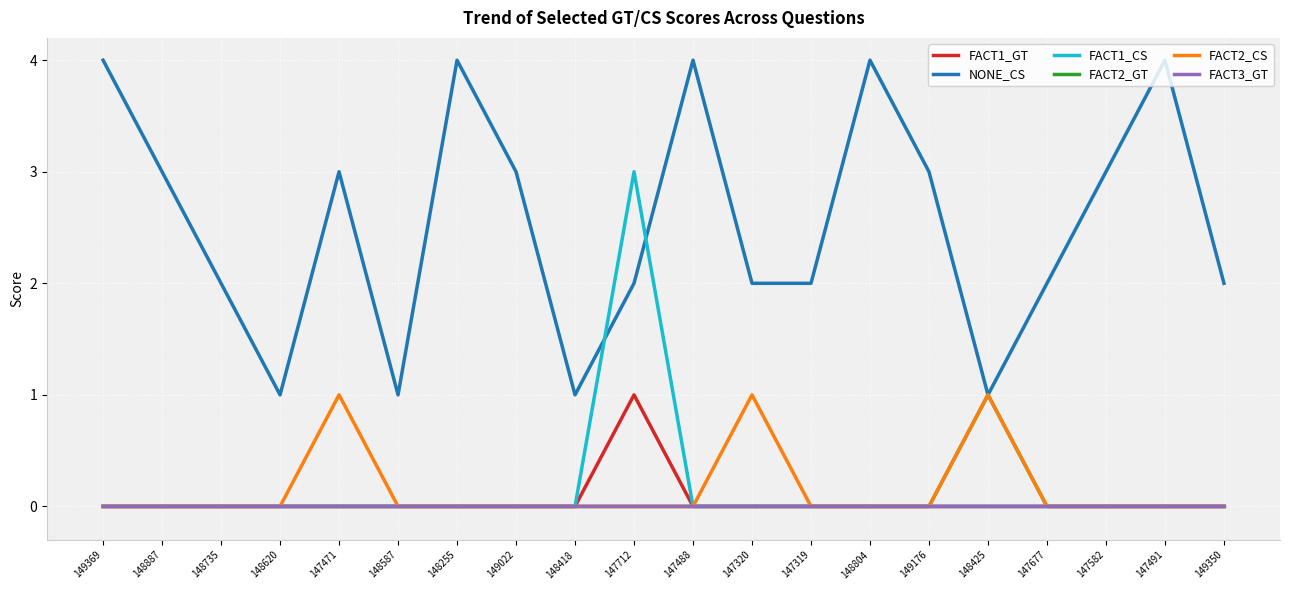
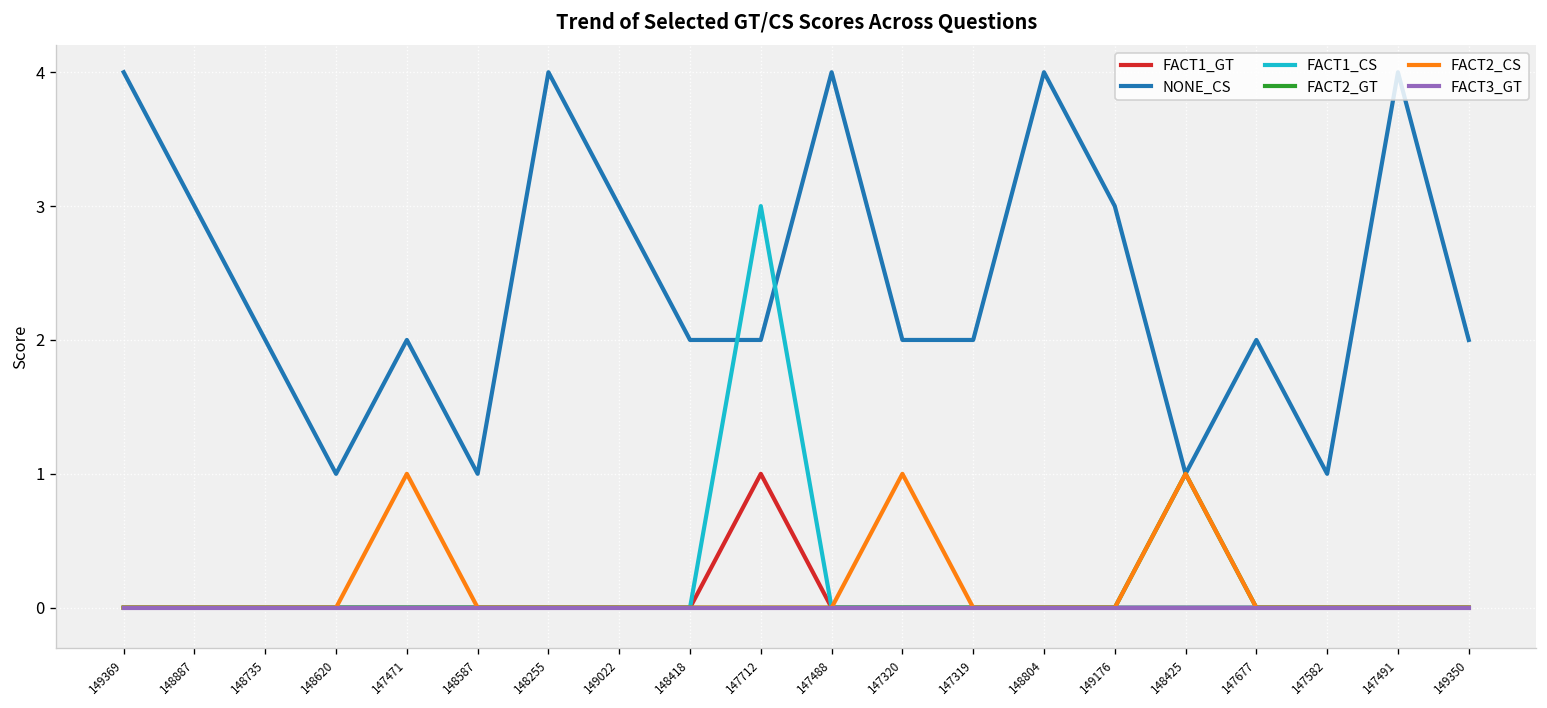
  {
    "FACT1_GT": {
      "147712": 1
    },
    "NONE_CS": {
      "149369": 4,
      "148887": 3,
      "148735": 2,
      "148620": 1,
-     "147471": 3,
+     "147471": 2,
      "148587": 1,
      "148255": 4,
      "149022": 3,
-     "148418": 1,
+     "148418": 2,
      "147712": 2,
      "147488": 4,
      "147320": 2,
      "147319": 2,
      "148804": 4,
      "149176": 3,
      "147677": 2,
-     "147582": 3,
+     "147582": 1,
      "149350": 2
    },
    "FACT1_CS": {
      "147712": 3
    },
    "FACT2_CS": {
      "147471": 1,
      "147320": 1
    }
  }
